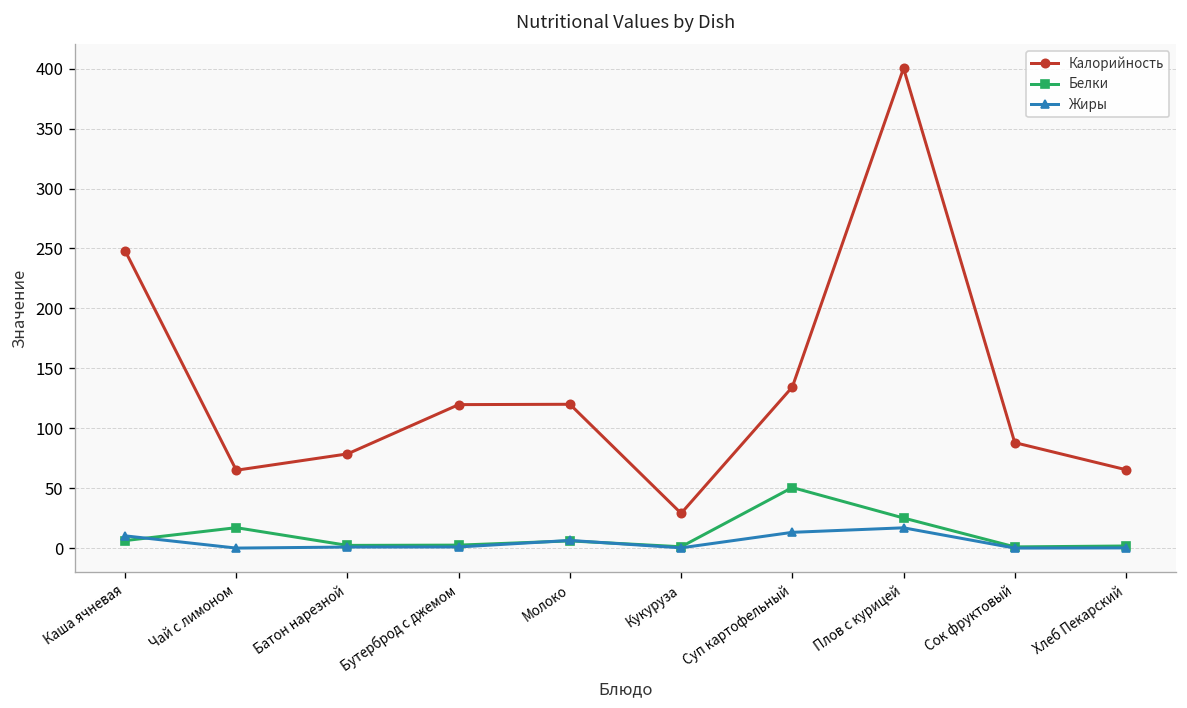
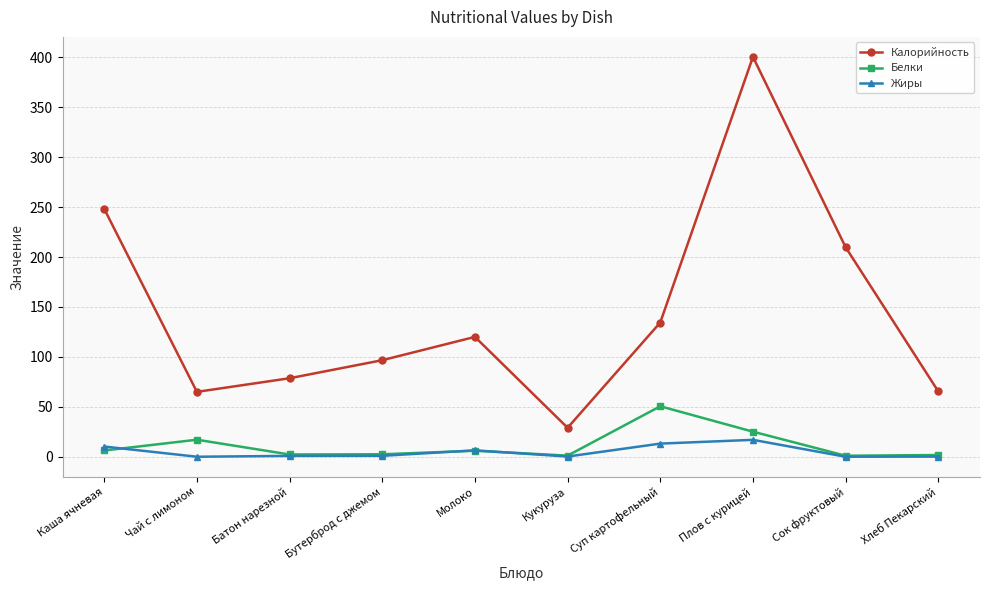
  {
    "Калорийность": {
      "Каша ячневая": 250,
      "Чай с лимоном": 60,
      "Батон нарезной": 80,
-     "Бутерброд с джемом": 120,
+     "Бутерброд с джемом": 100,
      "Молоко": 120,
      "Кукуруза": 30,
      "Суп картофельный": 130,
      "Плов с курицей": 400,
-     "Сок фруктовый": 90,
+     "Сок фруктовый": 210,
      "Хлеб Пекарский": 70
    },
    "Белки": {
      "Каша ячневая": 10,
      "Чай с лимоном": 20,
      "Суп картофельный": 50,
      "Плов с курицей": 30
    },
    "Жиры": {
      "Каша ячневая": 10,
      "Чай с лимоном": 0,
      "Суп картофельный": 10,
      "Плов с курицей": 20
    }
  }
